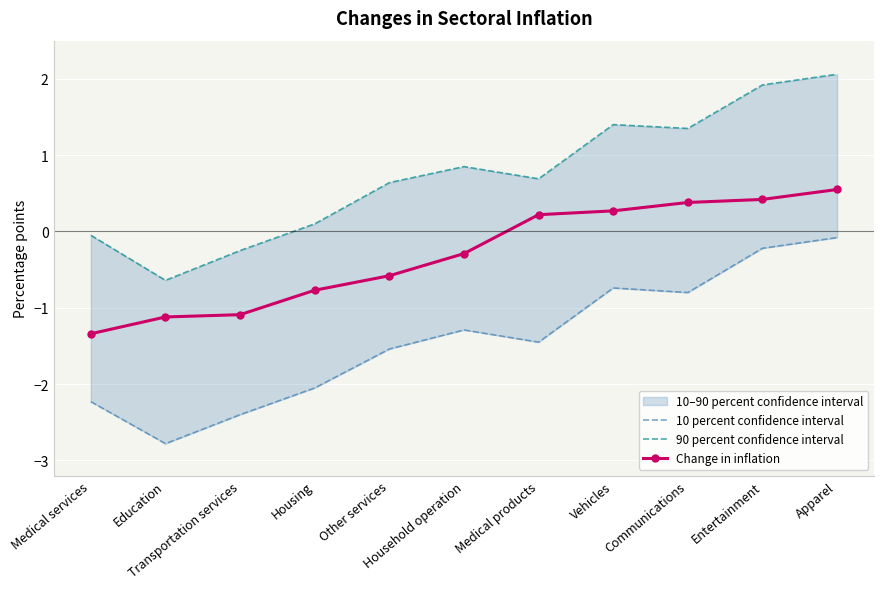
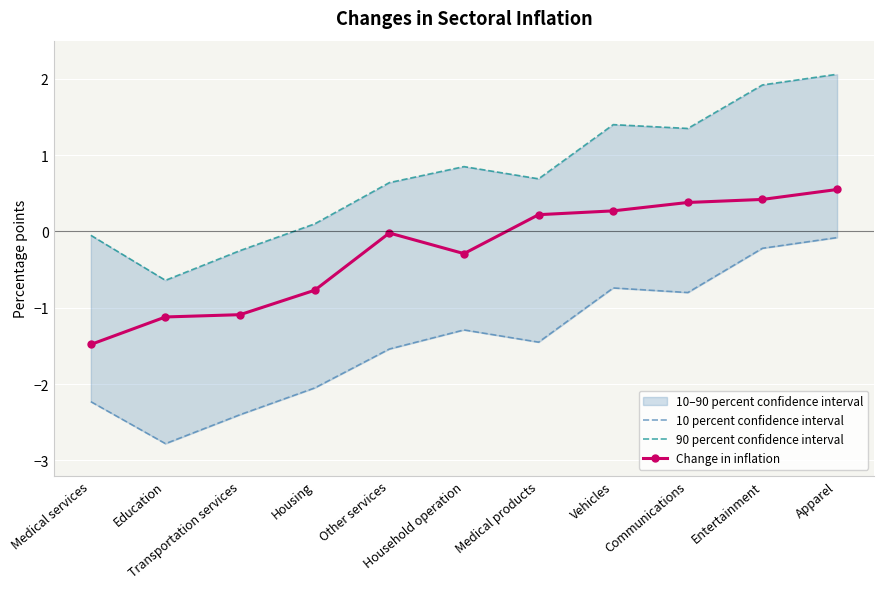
  {
    "Change in inflation": {
-     "Medical services": -1.3,
+     "Medical services": -1.5,
      "Education": -1.1,
      "Transportation services": -1.1,
      "Housing": -0.8,
-     "Other services": -0.6,
+     "Other services": 0.0,
      "Household operation": -0.3,
      "Medical products": 0.2,
      "Vehicles": 0.3,
      "Communications": 0.4,
      "Entertainment": 0.4,
      "Apparel": 0.6
    }
  }
